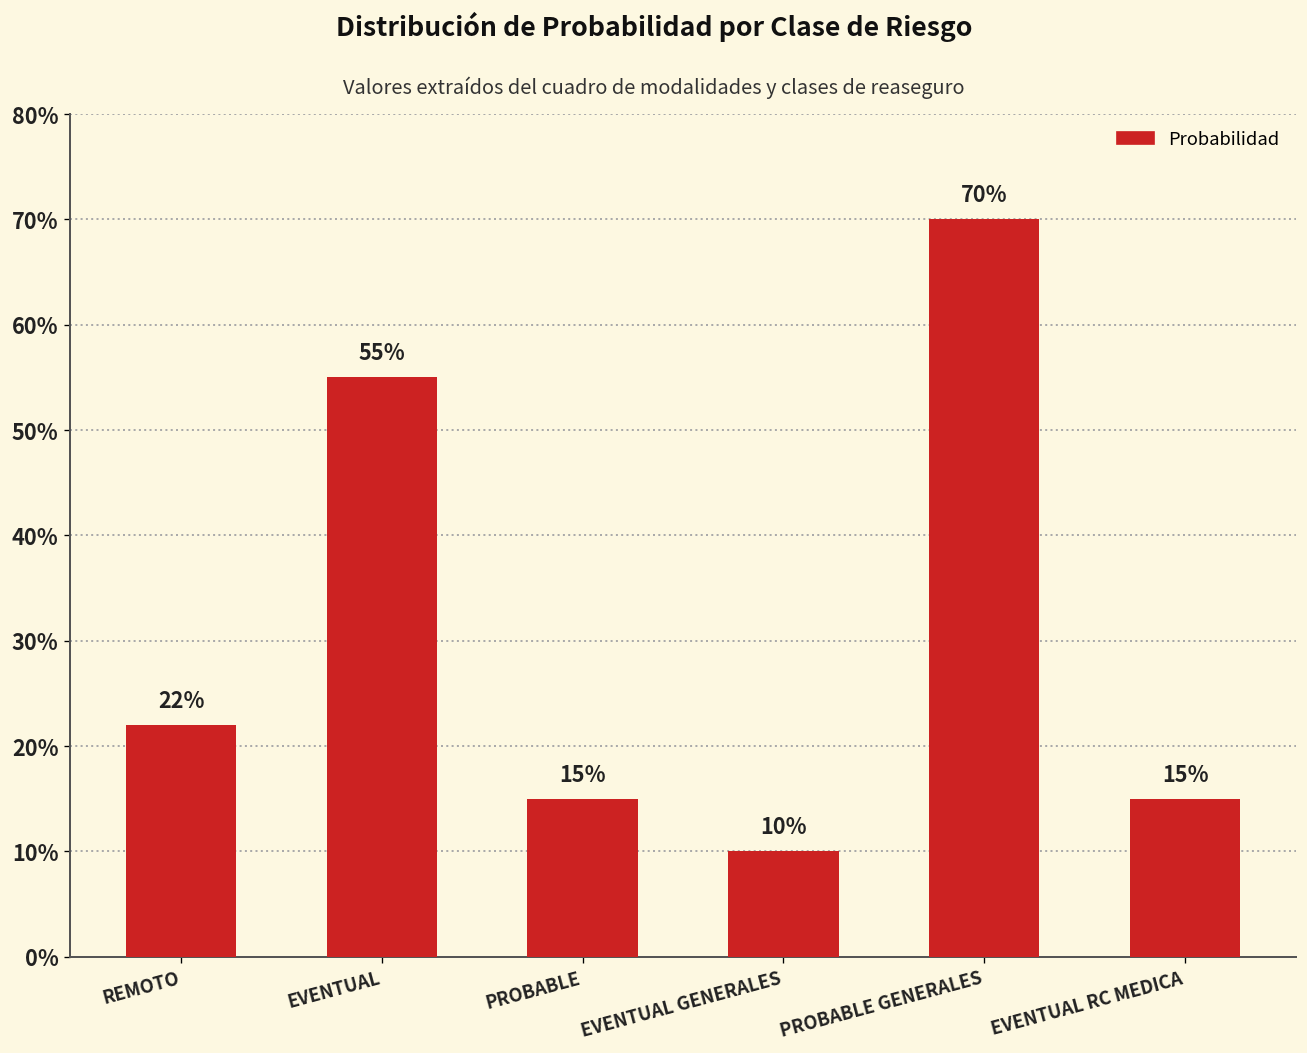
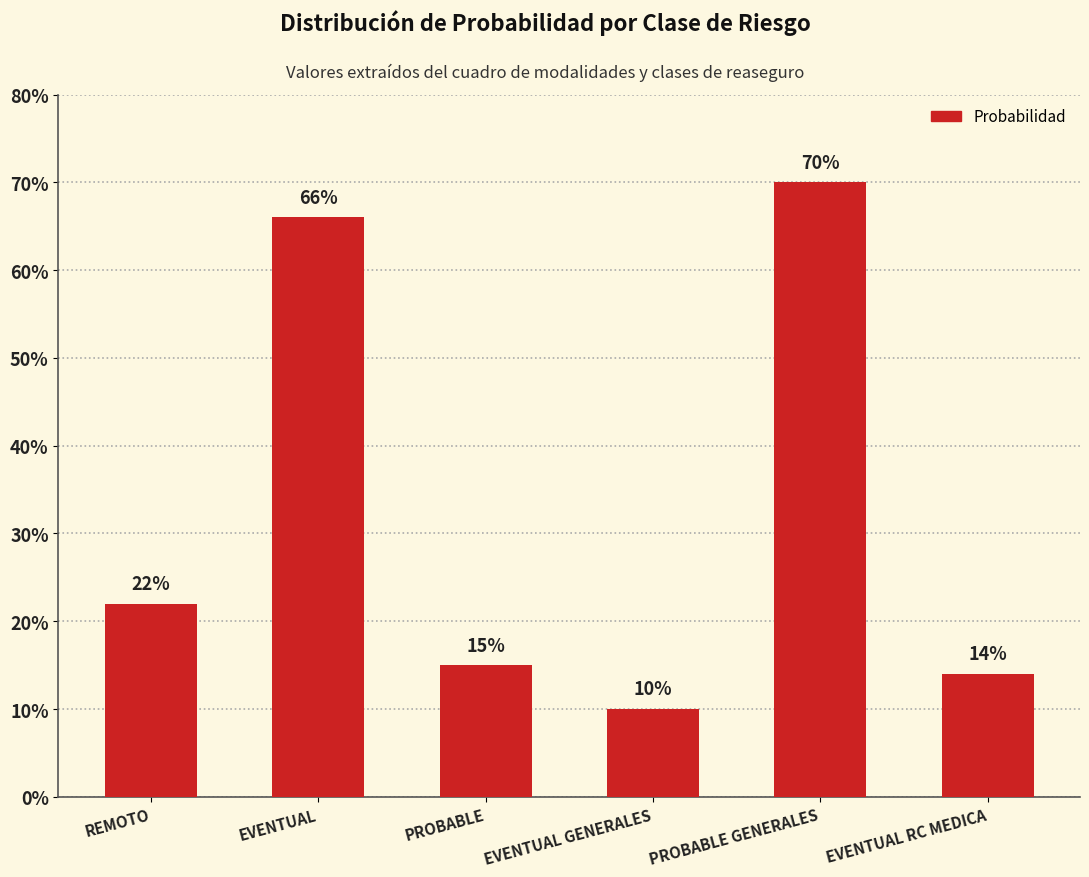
  {
    "REMOTO": "22%",
-   "EVENTUAL": "55%",
+   "EVENTUAL": "66%",
    "PROBABLE": "15%",
    "EVENTUAL GENERALES": "10%",
    "PROBABLE GENERALES": "70%",
-   "EVENTUAL RC MEDICA": "15%"
+   "EVENTUAL RC MEDICA": "14%"
  }
